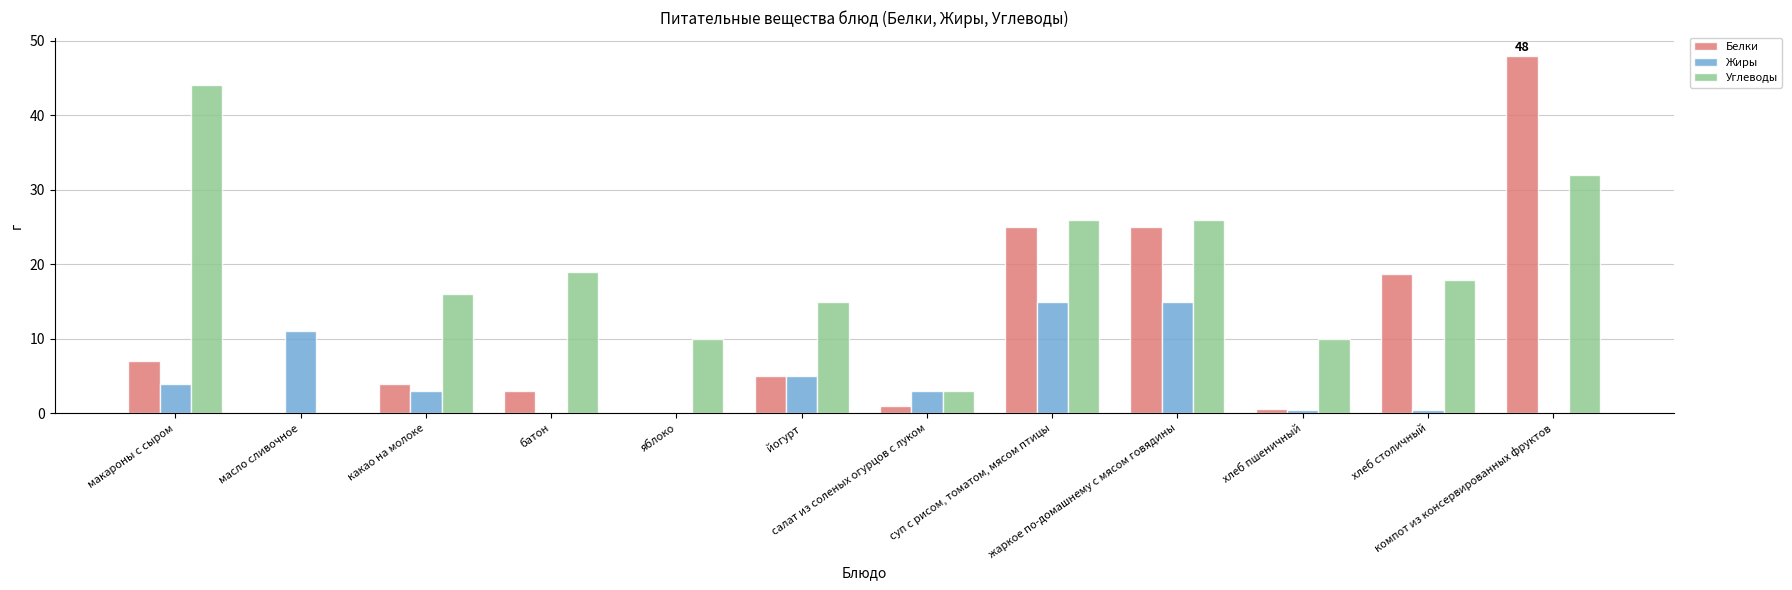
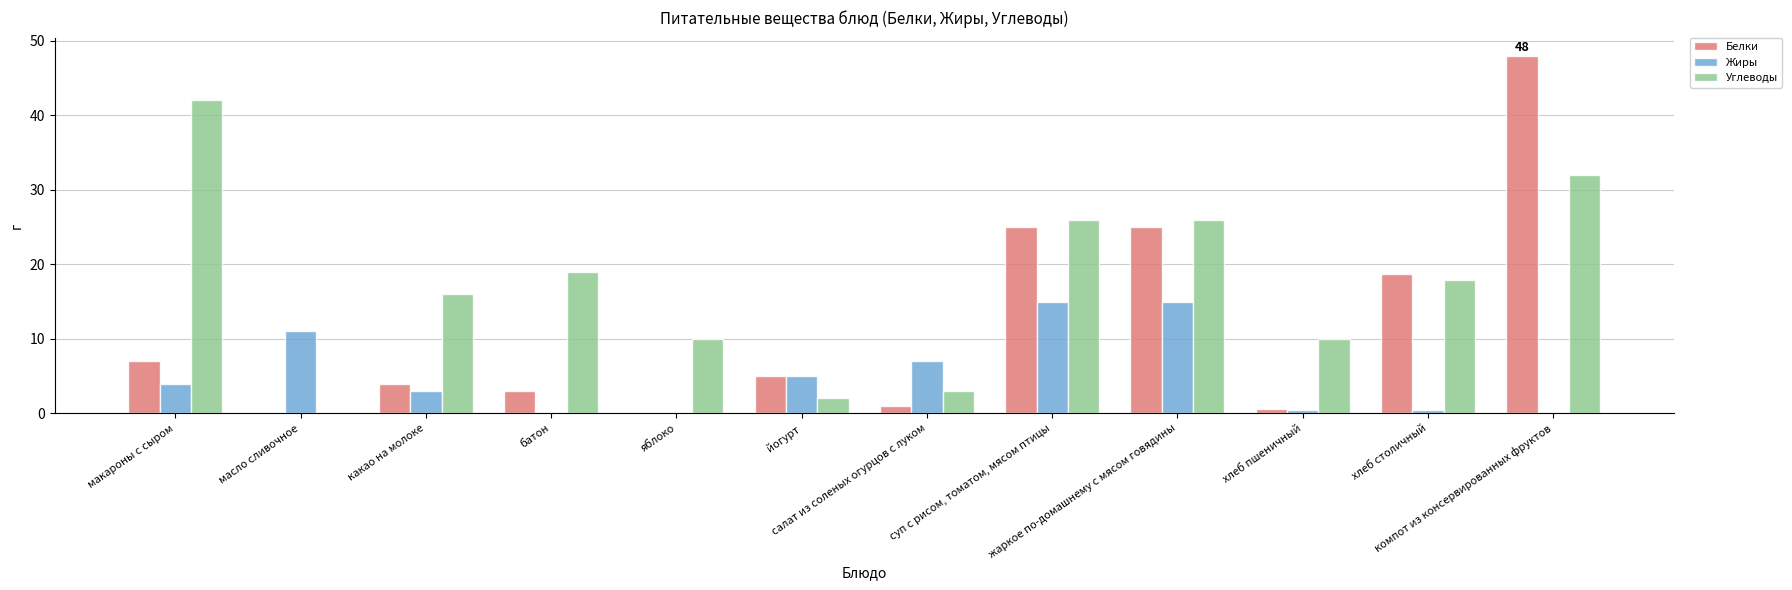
  {
    "Белки": {
      "компот из консервированных фруктов": 48
    },
    "Жиры": {
      "макароны с сыром": 4,
      "масло сливочное": 11,
      "какао на молоке": 3,
      "батон": 0,
      "яблоко": 0,
      "йогурт": 5,
-     "салат из соленых огурцов с луком": 3,
+     "салат из соленых огурцов с луком": 7,
      "суп с рисом, томатом, мясом птицы": 15,
      "жаркое по-домашнему с мясом говядины": 15,
      "хлеб пшеничный": 0,
      "хлеб столичный": 0,
      "компот из консервированных фруктов": 0
    },
    "Углеводы": {
-     "макароны с сыром": 44,
+     "макароны с сыром": 42,
      "масло сливочное": 0,
      "какао на молоке": 16,
      "батон": 19,
      "яблоко": 10,
-     "йогурт": 15,
+     "йогурт": 2,
      "салат из соленых огурцов с луком": 3,
      "суп с рисом, томатом, мясом птицы": 26,
      "жаркое по-домашнему с мясом говядины": 26,
      "хлеб пшеничный": 10,
      "хлеб столичный": 18,
      "компот из консервированных фруктов": 32
    }
  }
